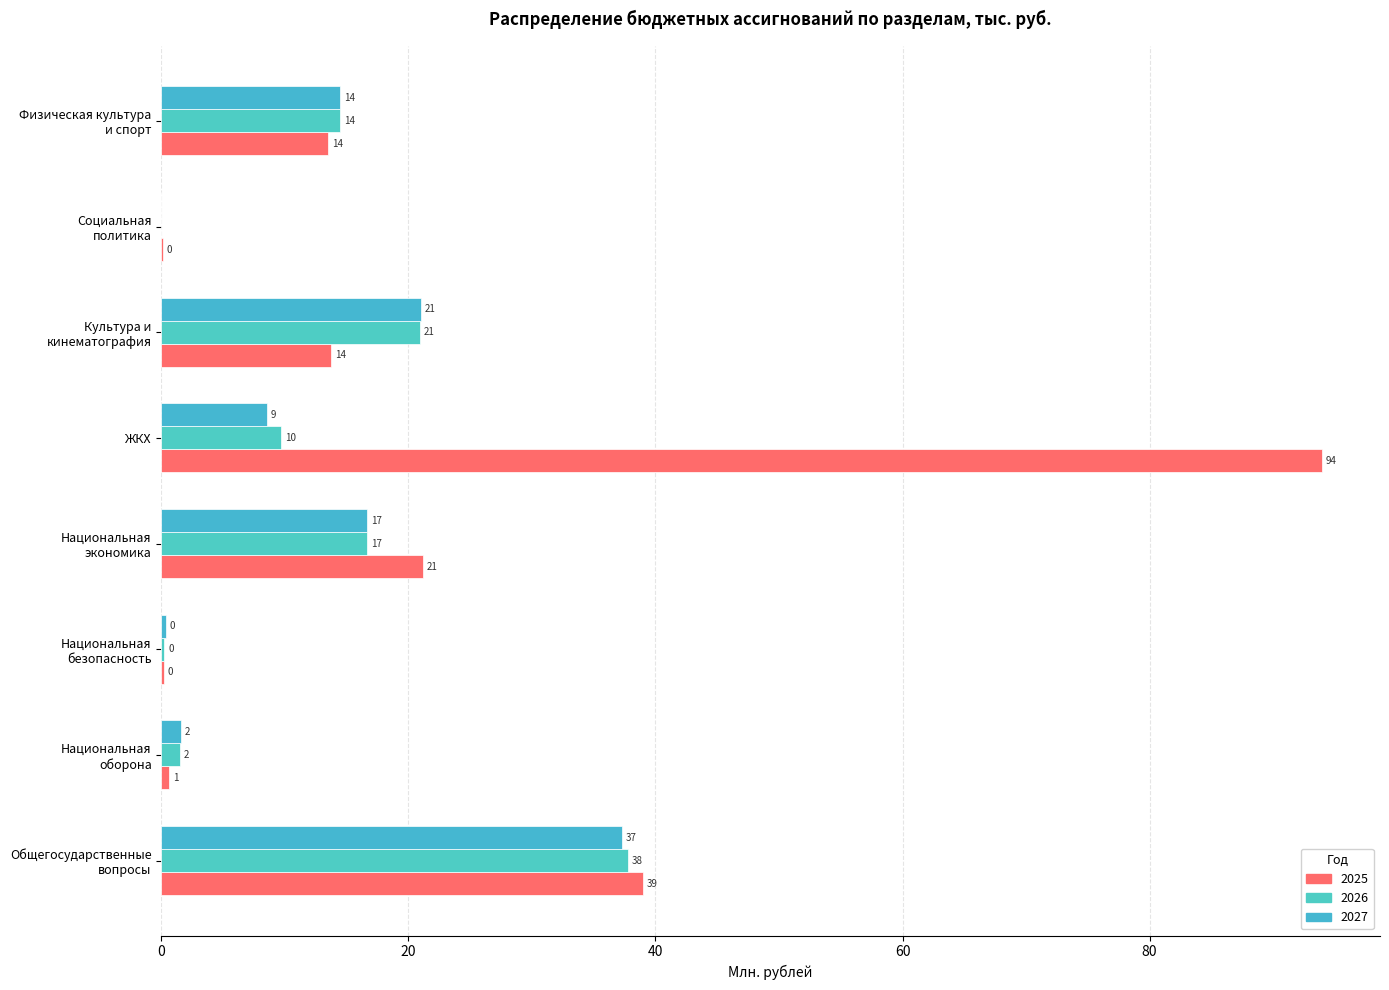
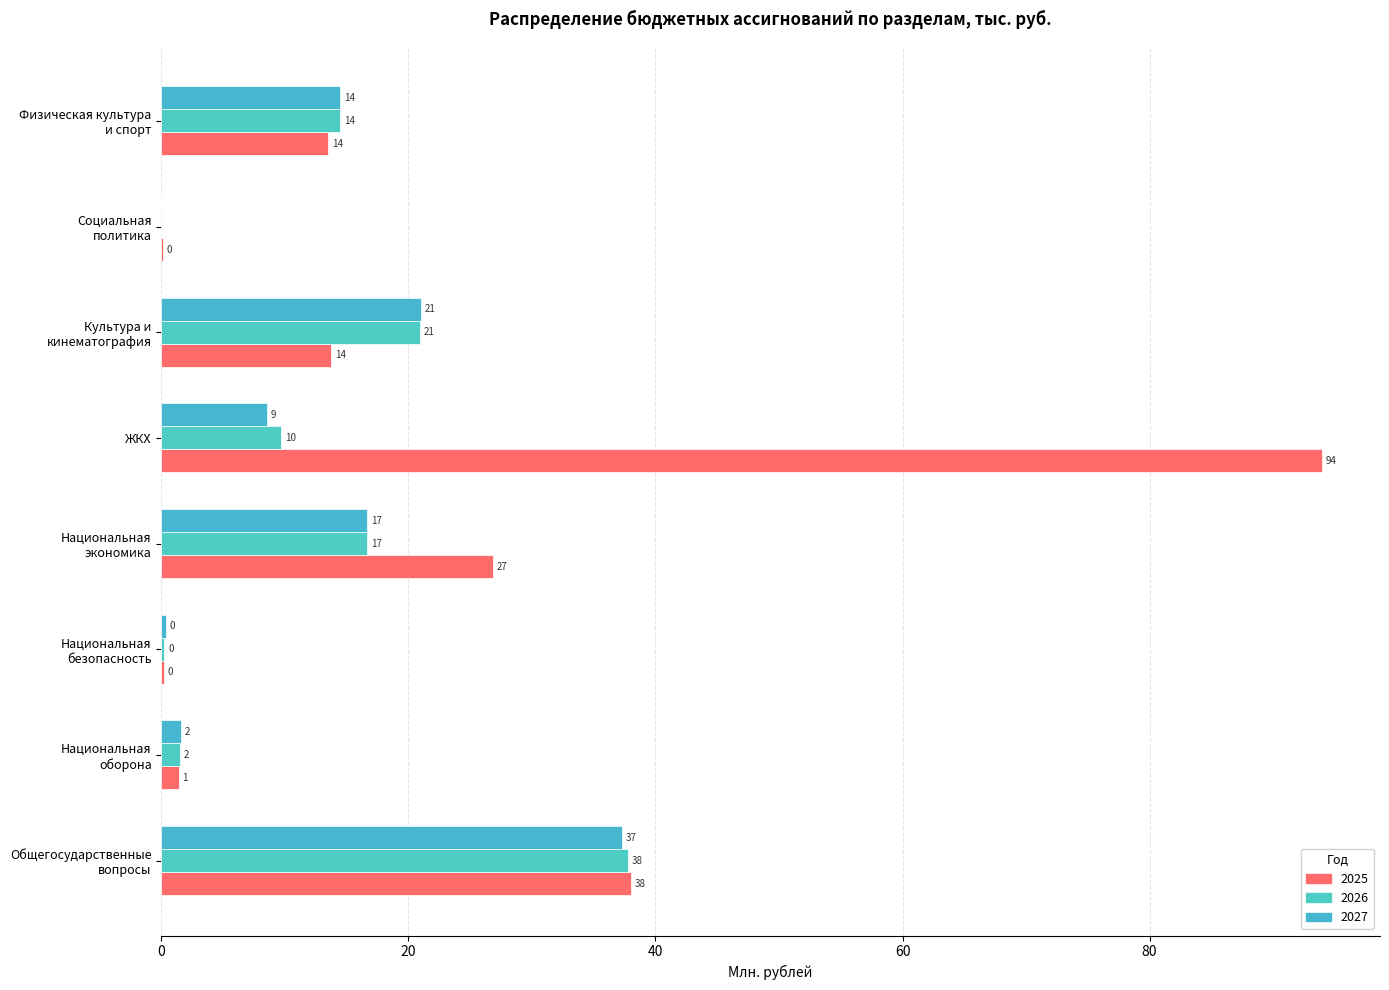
  {
    "2025": {
      "Физическая культура и спорт": 14,
      "Социальная политика": 0,
      "Культура и кинематография": 14,
      "ЖКХ": 94,
-     "Национальная экономика": 21,
+     "Национальная экономика": 27,
      "Национальная безопасность": 0,
-     "Национальная оборона": 0.6,
-     "Общегосударственные вопросы": 39
+     "Национальная оборона": 1.4,
+     "Общегосударственные вопросы": 38
    }
  }
